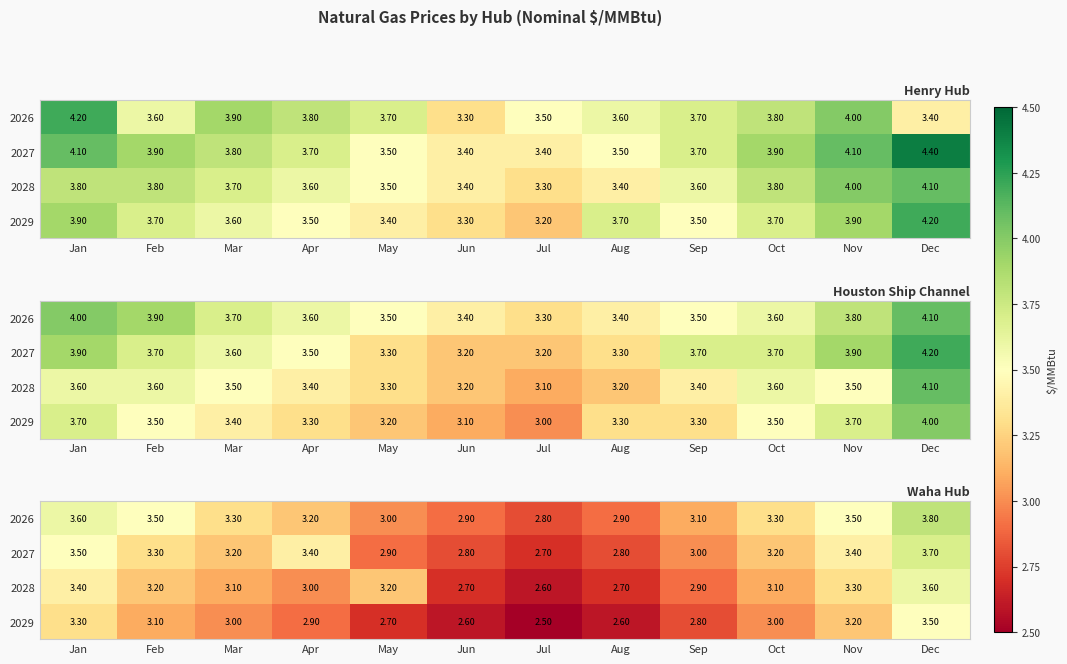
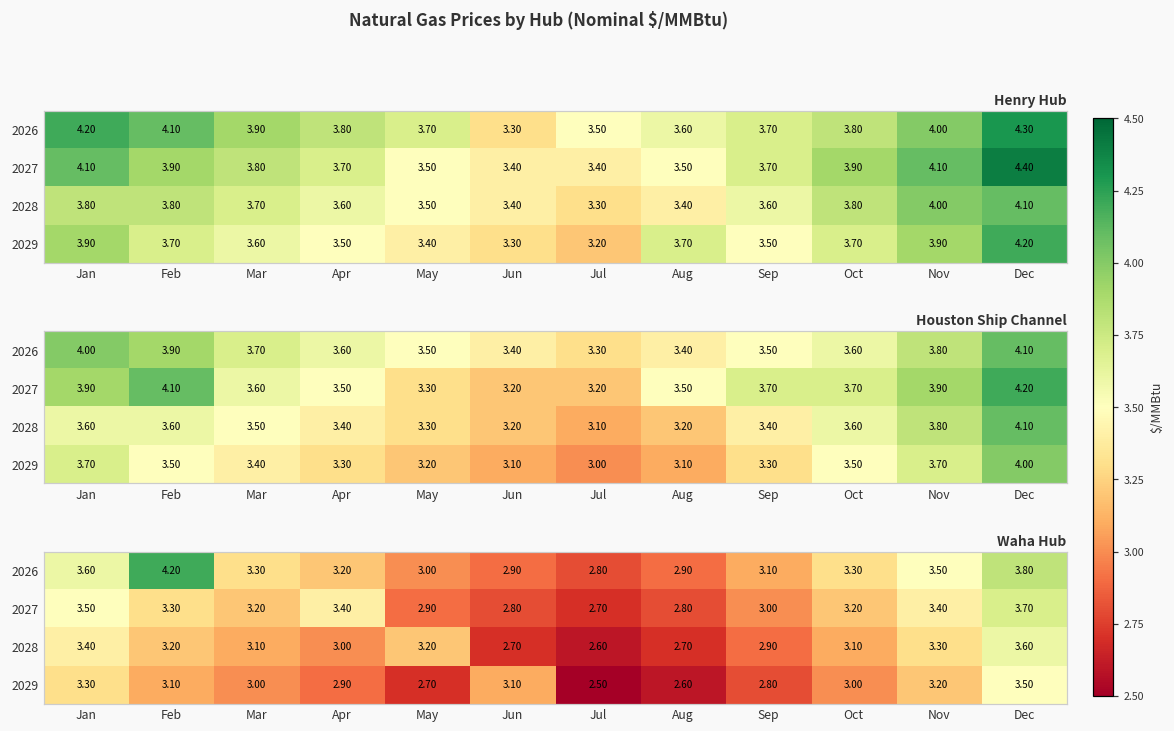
  {
    "Henry Hub": {
      "2026": {
        "Jan": 4.20,
-       "Feb": 3.60,
+       "Feb": 4.10,
        "Mar": 3.90,
        "Apr": 3.80,
        "May": 3.70,
        "Jun": 3.30,
        "Jul": 3.50,
        "Aug": 3.60,
        "Sep": 3.70,
        "Oct": 3.80,
        "Nov": 4.00,
-       "Dec": 3.40
+       "Dec": 4.30
      },
      "2027": {
        "Jan": 4.10,
        "Feb": 3.90,
        "Mar": 3.80,
        "Apr": 3.70,
        "May": 3.50,
        "Jun": 3.40,
        "Jul": 3.40,
        "Aug": 3.50,
        "Sep": 3.70,
        "Oct": 3.90,
        "Nov": 4.10,
        "Dec": 4.40
      },
      "2028": {
        "Jan": 3.80,
        "Feb": 3.80,
        "Mar": 3.70,
        "Apr": 3.60,
        "May": 3.50,
        "Jun": 3.40,
        "Jul": 3.30,
        "Aug": 3.40,
        "Sep": 3.60,
        "Oct": 3.80,
        "Nov": 4.00,
        "Dec": 4.10
      },
      "2029": {
        "Jan": 3.90,
        "Feb": 3.70,
        "Mar": 3.60,
        "Apr": 3.50,
        "May": 3.40,
        "Jun": 3.30,
        "Jul": 3.20,
        "Aug": 3.70,
        "Sep": 3.50,
        "Oct": 3.70,
        "Nov": 3.90,
        "Dec": 4.20
      }
    },
    "Houston Ship Channel": {
      "2026": {
        "Jan": 4.00,
        "Feb": 3.90,
        "Mar": 3.70,
        "Apr": 3.60,
        "May": 3.50,
        "Jun": 3.40,
        "Jul": 3.30,
        "Aug": 3.40,
        "Sep": 3.50,
        "Oct": 3.60,
        "Nov": 3.80,
        "Dec": 4.10
      },
      "2027": {
        "Jan": 3.90,
-       "Feb": 3.70,
+       "Feb": 4.10,
        "Mar": 3.60,
        "Apr": 3.50,
        "May": 3.30,
        "Jun": 3.20,
        "Jul": 3.20,
-       "Aug": 3.30,
+       "Aug": 3.50,
        "Sep": 3.70,
        "Oct": 3.70,
        "Nov": 3.90,
        "Dec": 4.20
      },
      "2028": {
        "Jan": 3.60,
        "Feb": 3.60,
        "Mar": 3.50,
        "Apr": 3.40,
        "May": 3.30,
        "Jun": 3.20,
        "Jul": 3.10,
        "Aug": 3.20,
        "Sep": 3.40,
        "Oct": 3.60,
-       "Nov": 3.50,
+       "Nov": 3.80,
        "Dec": 4.10
      },
      "2029": {
        "Jan": 3.70,
        "Feb": 3.50,
        "Mar": 3.40,
        "Apr": 3.30,
        "May": 3.20,
        "Jun": 3.10,
        "Jul": 3.00,
-       "Aug": 3.30,
+       "Aug": 3.10,
        "Sep": 3.30,
        "Oct": 3.50,
        "Nov": 3.70,
        "Dec": 4.00
      }
    },
    "Waha Hub": {
      "2026": {
        "Jan": 3.60,
-       "Feb": 3.50,
+       "Feb": 4.20,
        "Mar": 3.30,
        "Apr": 3.20,
        "May": 3.00,
        "Jun": 2.90,
        "Jul": 2.80,
        "Aug": 2.90,
        "Sep": 3.10,
        "Oct": 3.30,
        "Nov": 3.50,
        "Dec": 3.80
      },
      "2027": {
        "Jan": 3.50,
        "Feb": 3.30,
        "Mar": 3.20,
        "Apr": 3.40,
        "May": 2.90,
        "Jun": 2.80,
        "Jul": 2.70,
        "Aug": 2.80,
        "Sep": 3.00,
        "Oct": 3.20,
        "Nov": 3.40,
        "Dec": 3.70
      },
      "2028": {
        "Jan": 3.40,
        "Feb": 3.20,
        "Mar": 3.10,
        "Apr": 3.00,
        "May": 3.20,
        "Jun": 2.70,
        "Jul": 2.60,
        "Aug": 2.70,
        "Sep": 2.90,
        "Oct": 3.10,
        "Nov": 3.30,
        "Dec": 3.60
      },
      "2029": {
        "Jan": 3.30,
        "Feb": 3.10,
        "Mar": 3.00,
        "Apr": 2.90,
        "May": 2.70,
-       "Jun": 2.60,
+       "Jun": 3.10,
        "Jul": 2.50,
        "Aug": 2.60,
        "Sep": 2.80,
        "Oct": 3.00,
        "Nov": 3.20,
        "Dec": 3.50
      }
    }
  }
